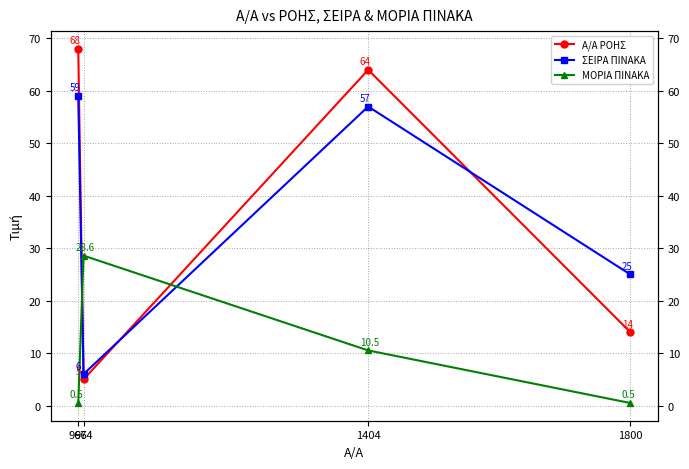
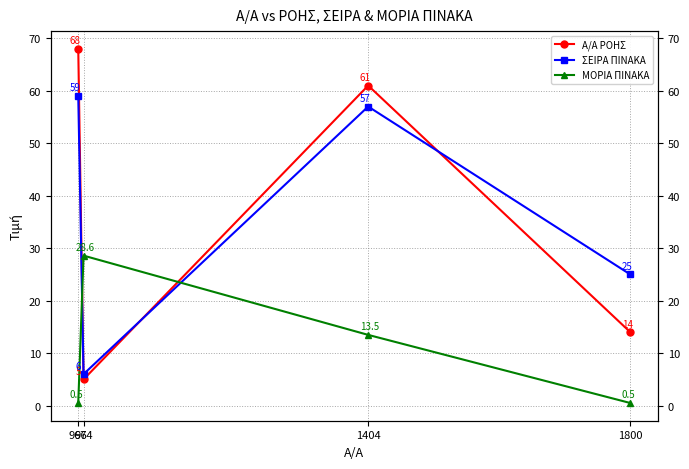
  {
    "Α/Α ΡΟΗΣ": {
-     "1404": 64,
+     "1404": 61,
      "1800": 14
    },
    "ΣΕΙΡΑ ΠΙΝΑΚΑ": {
      "1404": 57,
      "1800": 25
    },
    "ΜΟΡΙΑ ΠΙΝΑΚΑ": {
-     "1404": 10.5,
+     "1404": 13.5,
      "1800": 0.5
    }
  }
